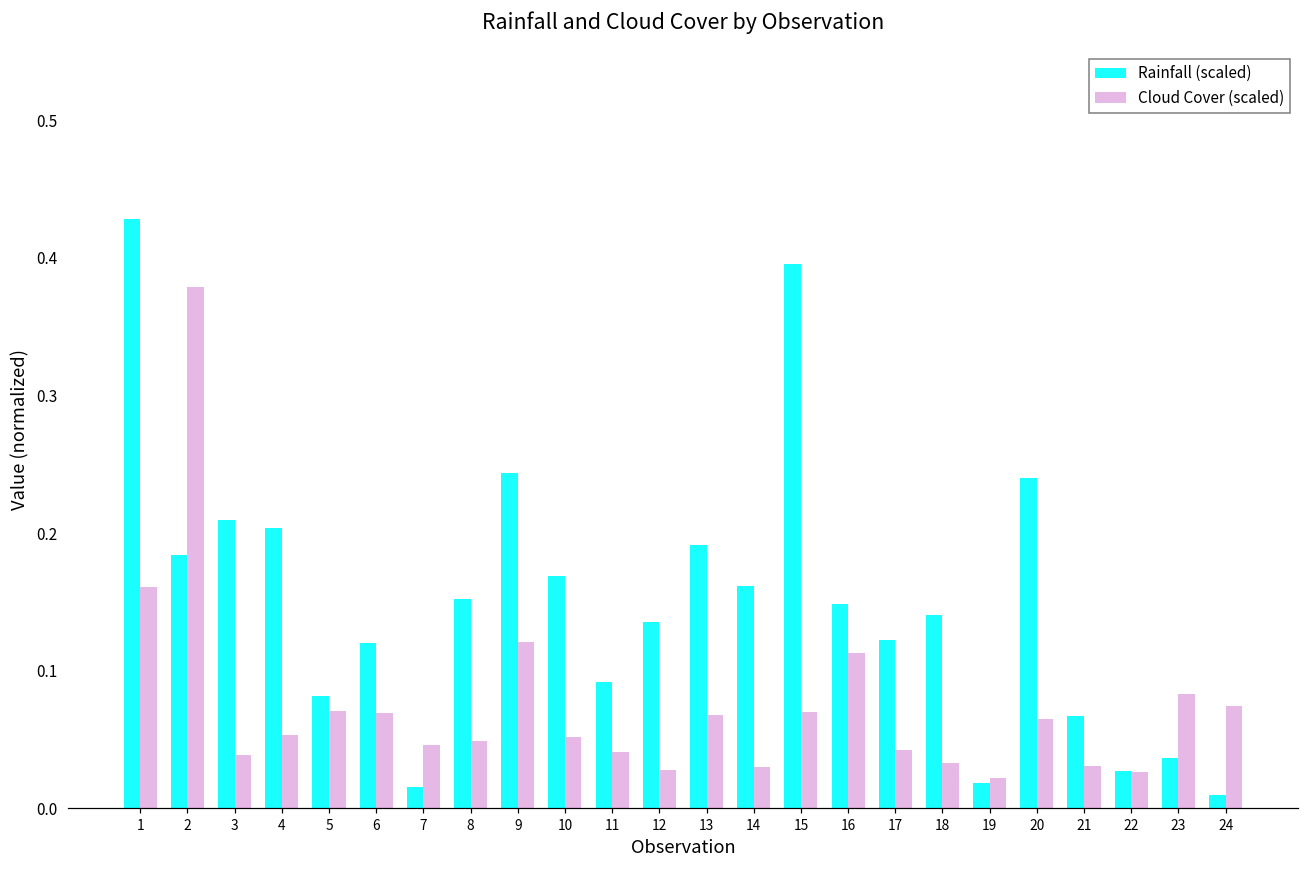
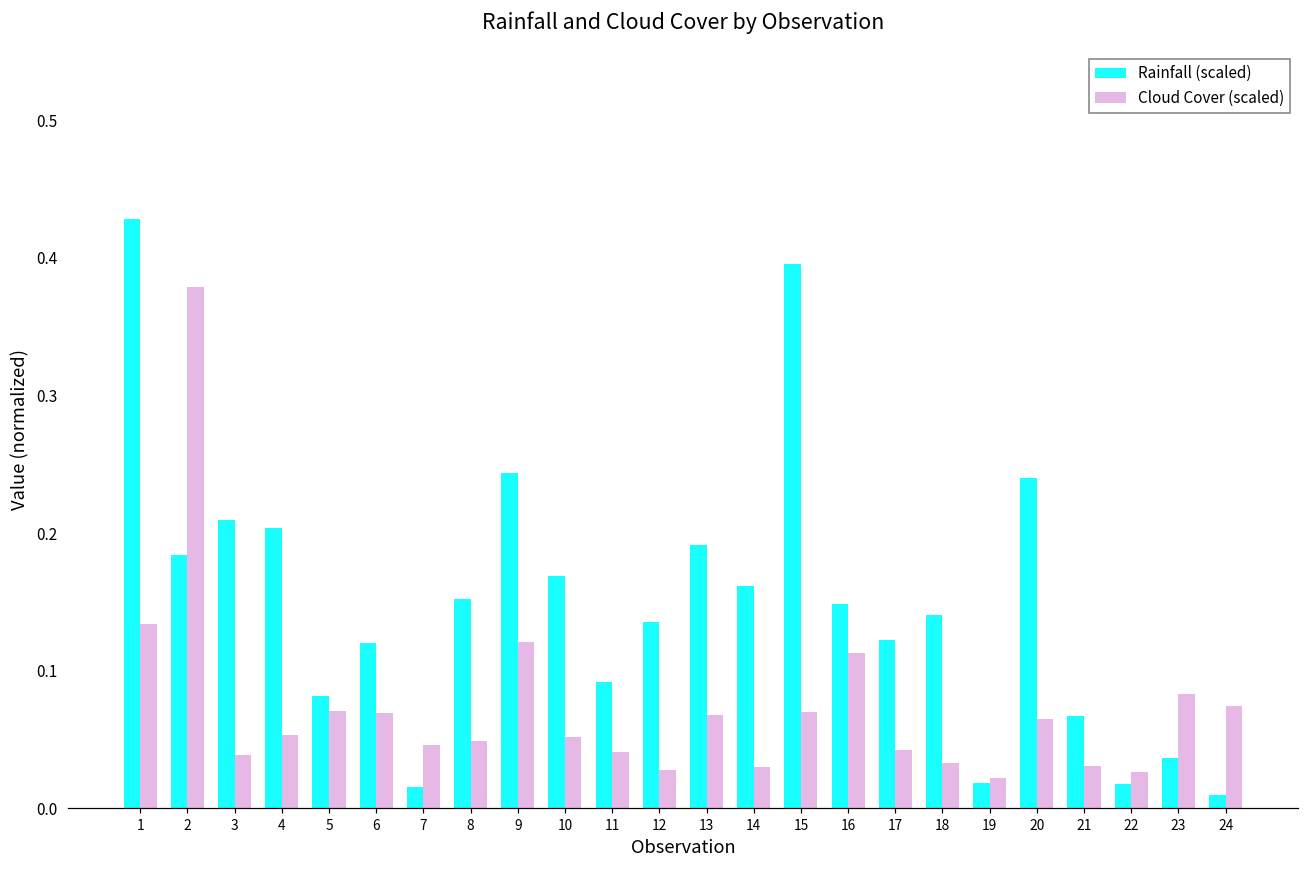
  {
    "Rainfall (scaled)": {
      "1": 0.428,
      "2": 0.184,
      "3": 0.210,
      "4": 0.204,
      "5": 0.082,
      "6": 0.120,
      "7": 0.016,
      "8": 0.152,
      "9": 0.243,
      "10": 0.169,
      "11": 0.092,
      "12": 0.135,
      "13": 0.191,
      "14": 0.161,
      "15": 0.395,
      "16": 0.148,
      "17": 0.122,
      "18": 0.141,
      "19": 0.018,
      "20": 0.240,
      "21": 0.067,
-     "22": 0.027,
+     "22": 0.018,
      "23": 0.036,
      "24": 0.009
    },
    "Cloud Cover (scaled)": {
-     "1": 0.161,
+     "1": 0.134,
      "2": 0.379,
      "3": 0.039,
      "4": 0.053,
      "5": 0.071,
      "6": 0.069,
      "7": 0.046,
      "8": 0.049,
      "9": 0.121,
      "10": 0.052,
      "11": 0.041,
      "12": 0.028,
      "13": 0.068,
      "14": 0.030,
      "15": 0.070,
      "16": 0.113,
      "17": 0.042,
      "18": 0.033,
      "19": 0.022,
      "20": 0.065,
      "21": 0.031,
      "22": 0.026,
      "23": 0.083,
      "24": 0.074
    }
  }
